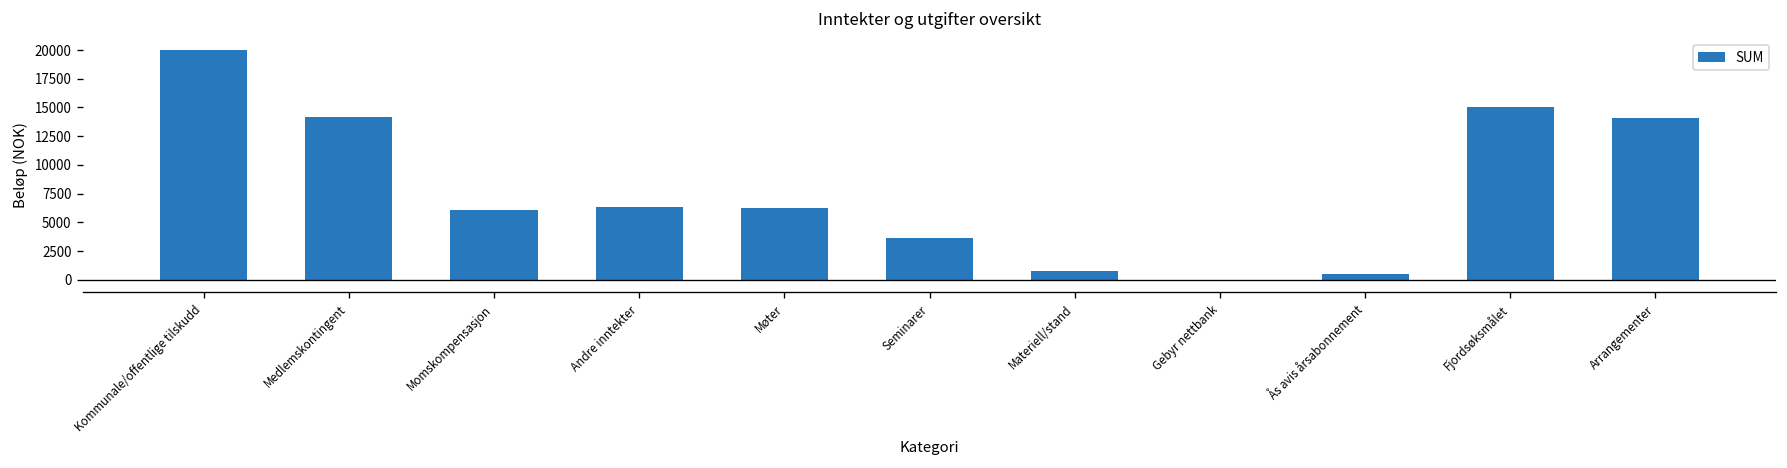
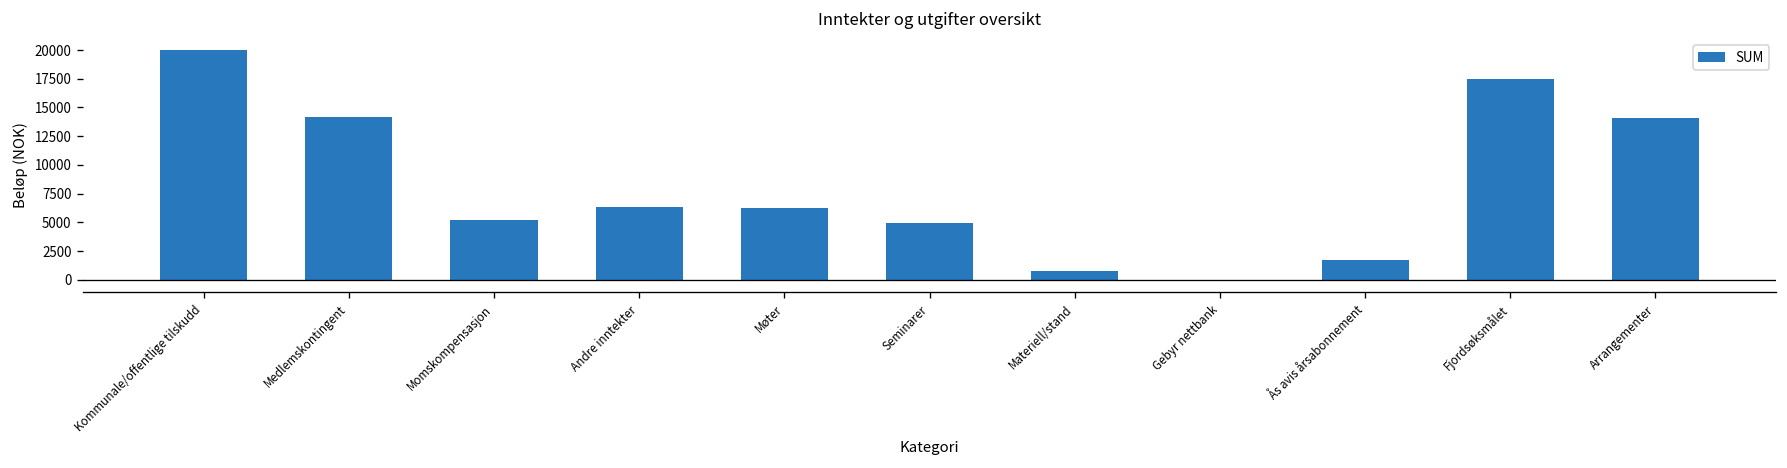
  {
    "Kommunale/offentlige tilskudd": 20000,
    "Medlemskontingent": 14000,
-   "Momskompensasjon": 6000,
+   "Momskompensasjon": 5000,
    "Andre inntekter": 6000,
    "Møter": 6000,
-   "Seminarer": 4000,
+   "Seminarer": 5000,
    "Materiell/stand": 1000,
-   "Ås avis årsabonnement": 1000,
-   "Fjordsøksmålet": 15000,
+   "Ås avis årsabonnement": 2000,
+   "Fjordsøksmålet": 17000,
    "Arrangementer": 14000
  }
